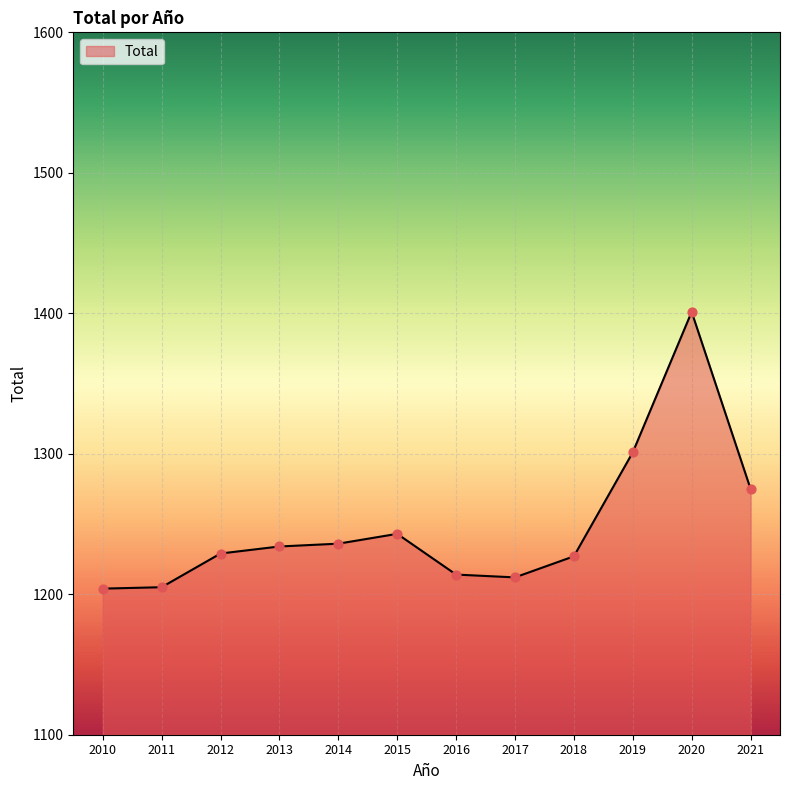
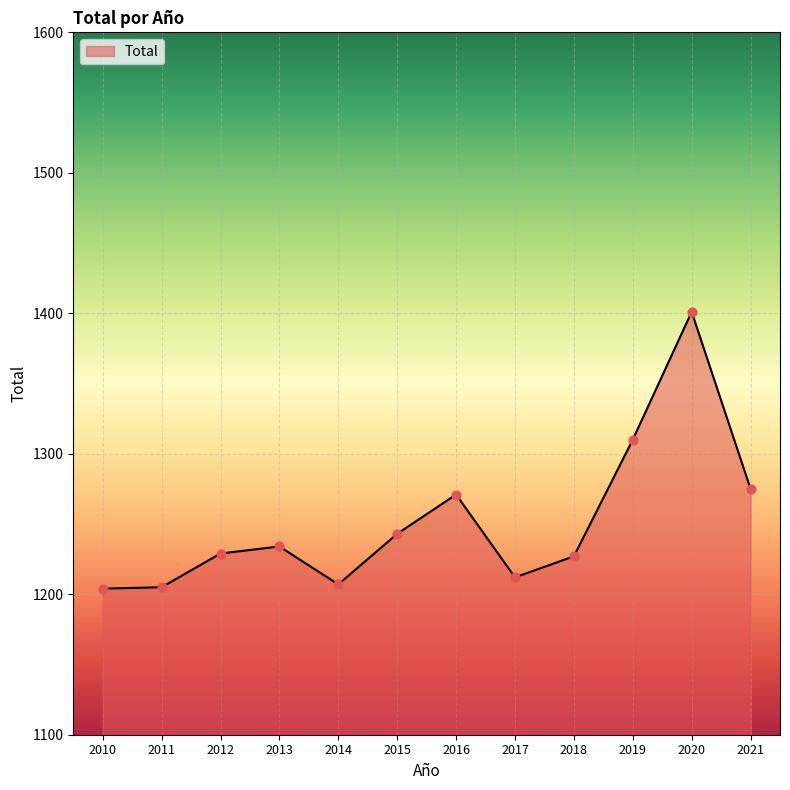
  {
    "2010": 1204,
    "2011": 1205,
    "2012": 1229,
    "2013": 1234,
-   "2014": 1236,
+   "2014": 1207,
    "2015": 1243,
-   "2016": 1214,
+   "2016": 1271,
    "2017": 1212,
    "2018": 1227,
-   "2019": 1301,
+   "2019": 1310,
    "2020": 1401,
    "2021": 1275
  }
